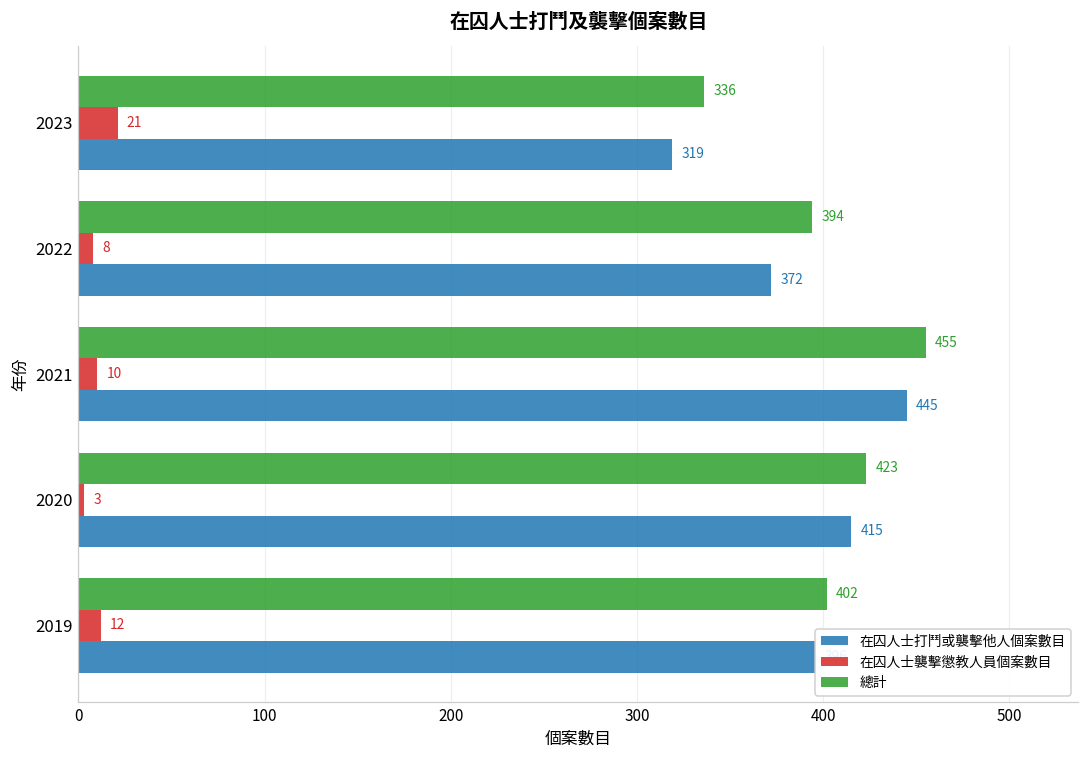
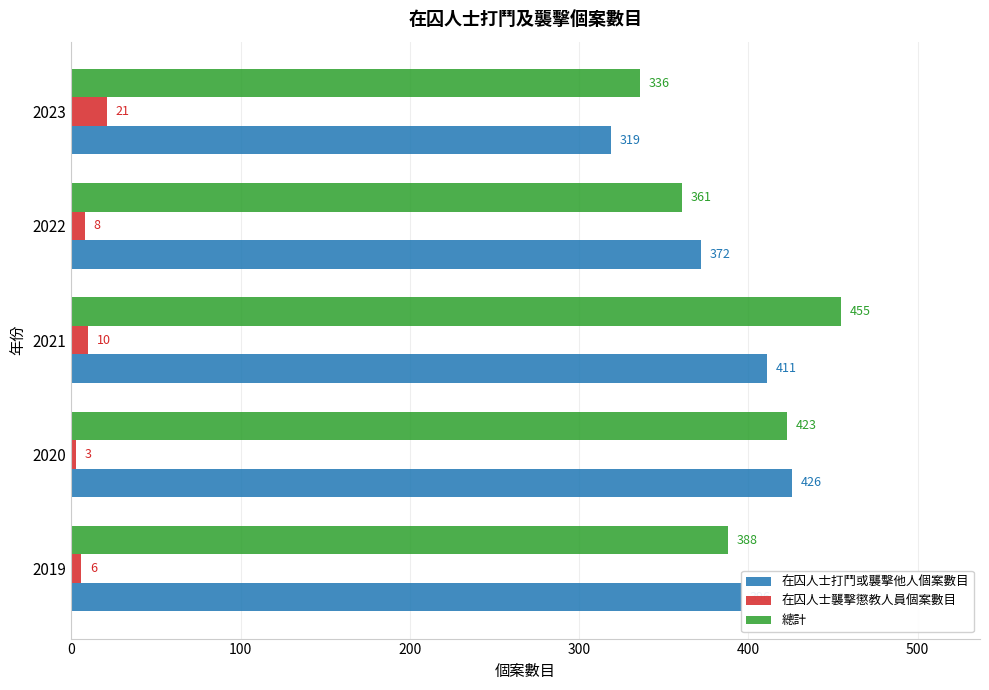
  {
    "在囚人士打鬥或襲擊他人個案數目": {
      "2023": 319,
      "2022": 372,
-     "2021": 445,
-     "2020": 415
+     "2021": 411,
+     "2020": 426
    },
    "在囚人士襲擊懲教人員個案數目": {
      "2023": 21,
      "2022": 8,
      "2021": 10,
      "2020": 3,
-     "2019": 12
+     "2019": 6
    },
    "總計": {
      "2023": 336,
-     "2022": 394,
+     "2022": 361,
      "2021": 455,
      "2020": 423,
-     "2019": 402
+     "2019": 388
    }
  }
